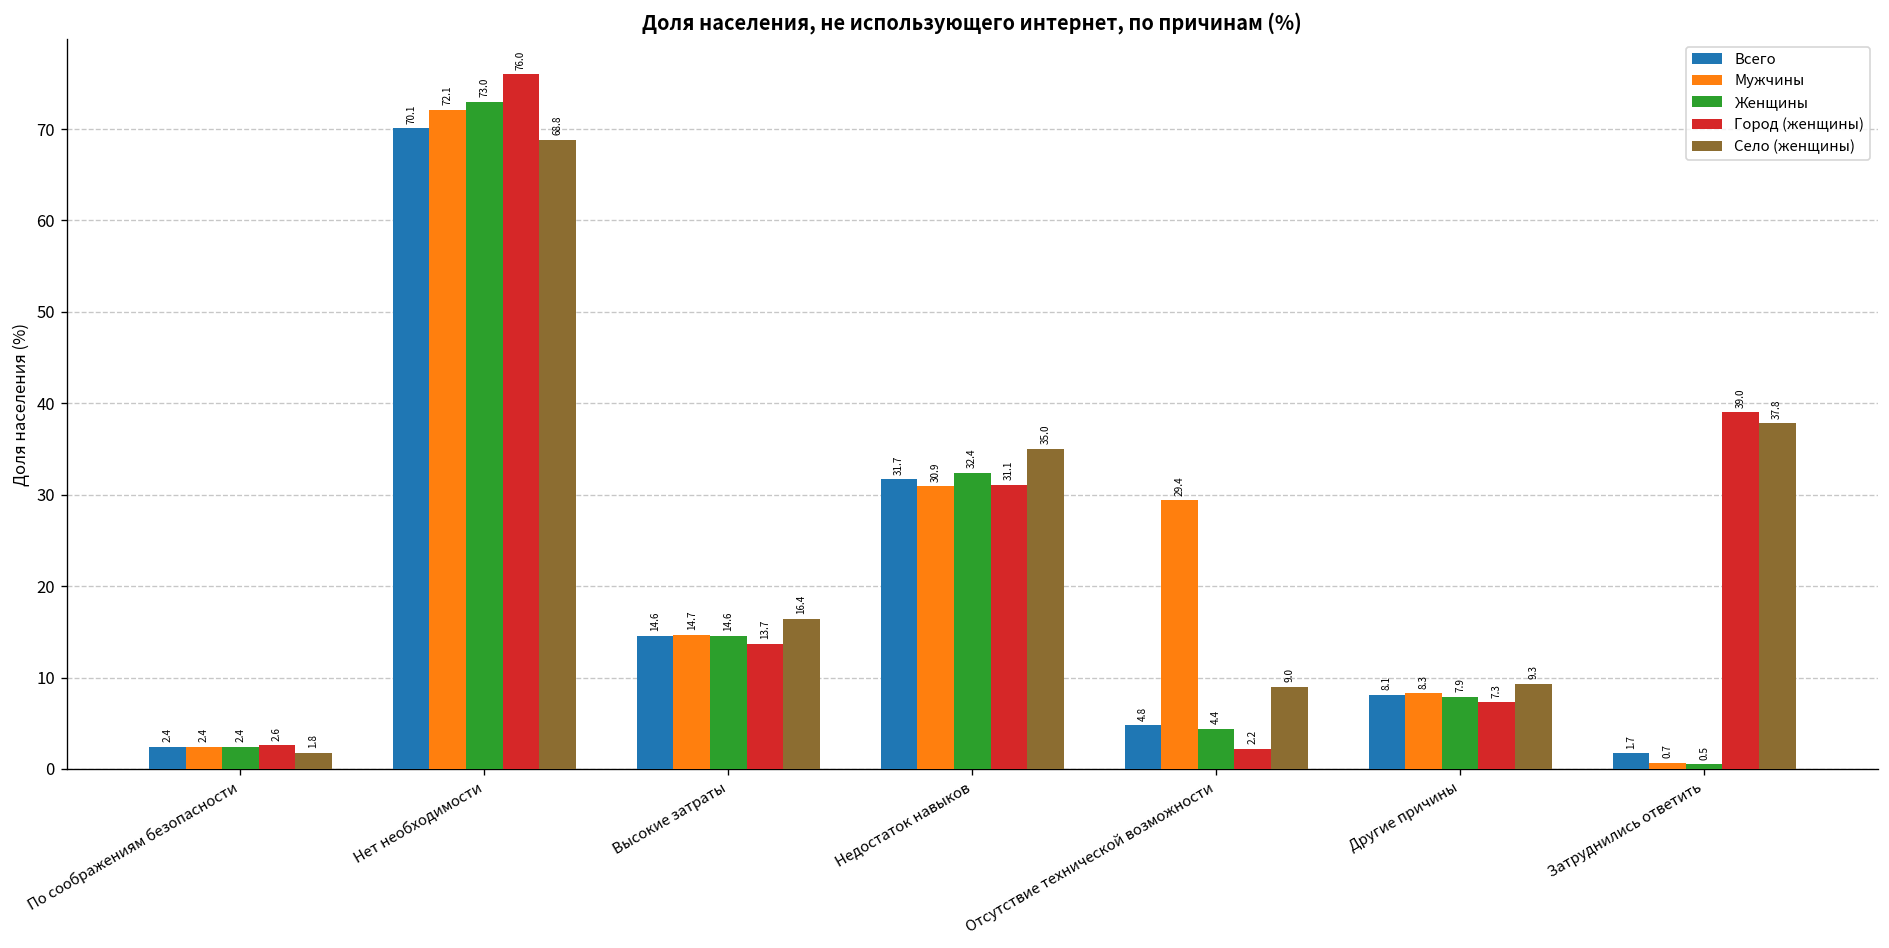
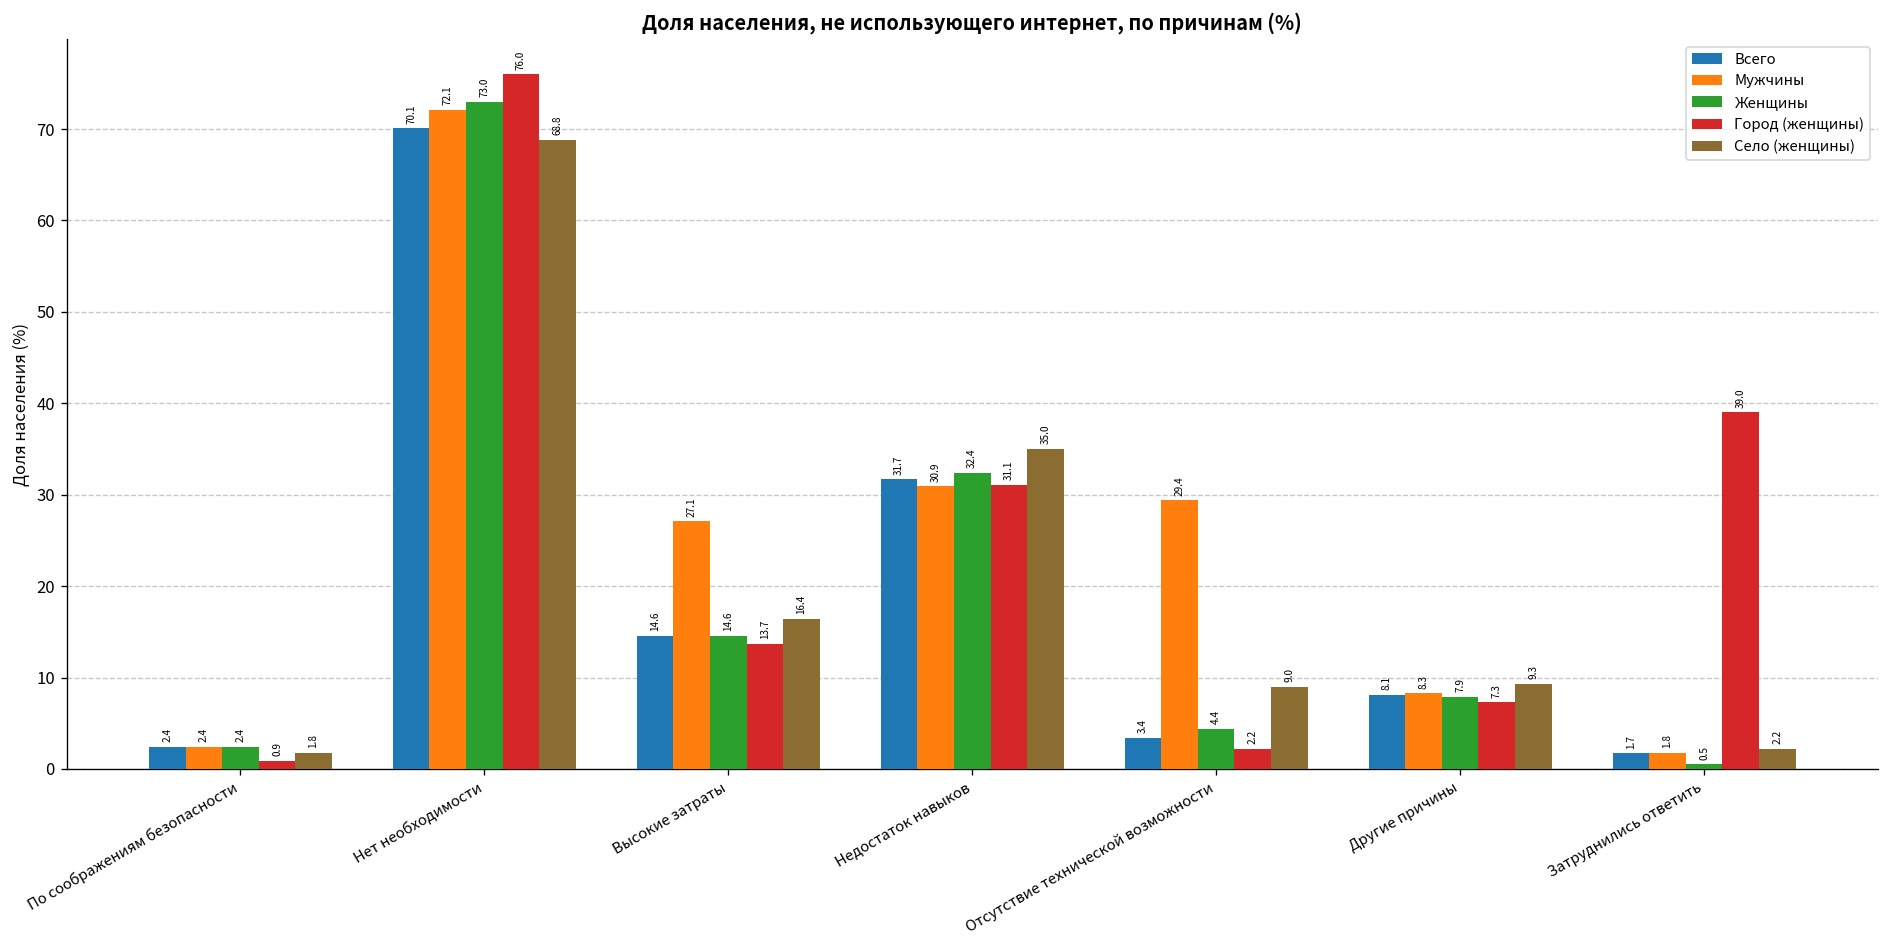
  {
    "Всего": {
      "По соображениям безопасности": 2.4,
      "Нет необходимости": 70.1,
      "Высокие затраты": 14.6,
      "Недостаток навыков": 31.7,
-     "Отсутствие технической возможности": 4.8,
+     "Отсутствие технической возможности": 3.4,
      "Другие причины": 8.1,
      "Затруднились ответить": 1.7
    },
    "Мужчины": {
      "По соображениям безопасности": 2.4,
      "Нет необходимости": 72.1,
-     "Высокие затраты": 14.7,
+     "Высокие затраты": 27.1,
      "Недостаток навыков": 30.9,
      "Отсутствие технической возможности": 29.4,
      "Другие причины": 8.3,
-     "Затруднились ответить": 0.7
+     "Затруднились ответить": 1.8
    },
    "Женщины": {
      "По соображениям безопасности": 2.4,
      "Нет необходимости": 73.0,
      "Высокие затраты": 14.6,
      "Недостаток навыков": 32.4,
      "Отсутствие технической возможности": 4.4,
      "Другие причины": 7.9,
      "Затруднились ответить": 0.5
    },
    "Город (женщины)": {
-     "По соображениям безопасности": 2.6,
+     "По соображениям безопасности": 0.9,
      "Нет необходимости": 76.0,
      "Высокие затраты": 13.7,
      "Недостаток навыков": 31.1,
      "Отсутствие технической возможности": 2.2,
      "Другие причины": 7.3,
      "Затруднились ответить": 39.0
    },
    "Село (женщины)": {
      "По соображениям безопасности": 1.8,
      "Нет необходимости": 68.8,
      "Высокие затраты": 16.4,
      "Недостаток навыков": 35.0,
      "Отсутствие технической возможности": 9.0,
      "Другие причины": 9.3,
-     "Затруднились ответить": 37.8
+     "Затруднились ответить": 2.2
    }
  }
